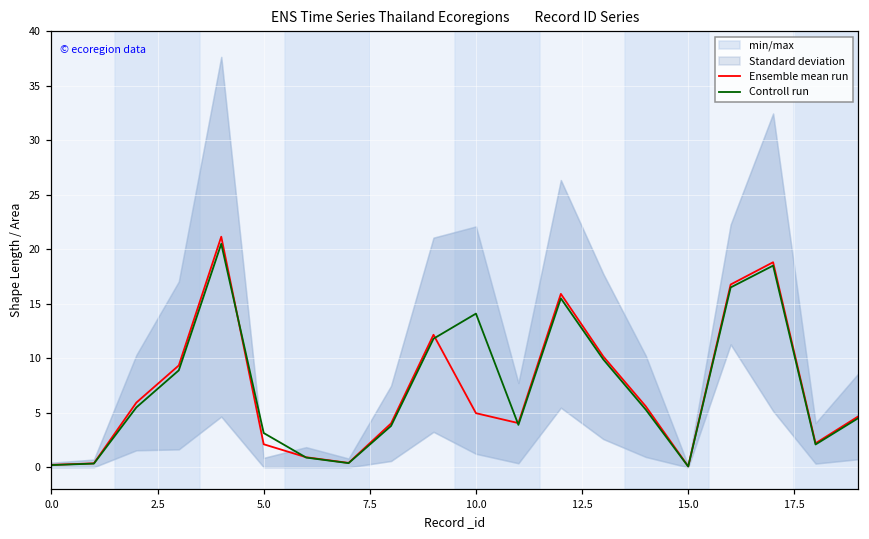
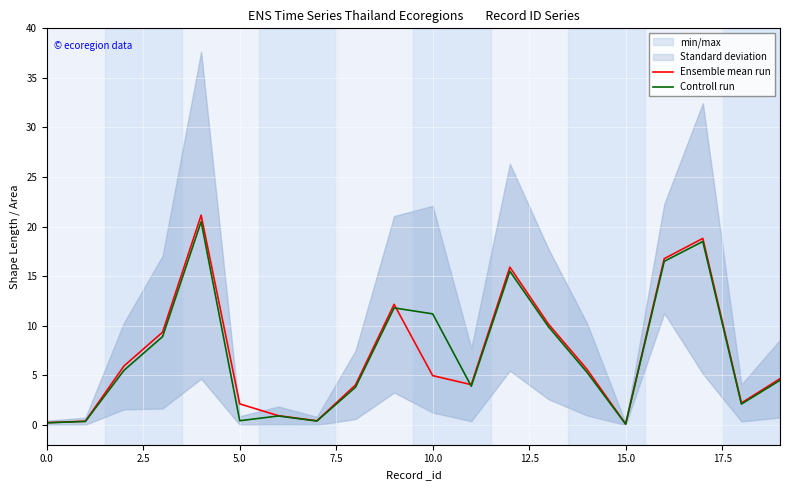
  {
    "Ensemble mean run": {
      "5.0": 2,
      "10.0": 5
    },
    "Controll run": {
-     "5.0": 3,
-     "10.0": 14
+     "5.0": 0,
+     "10.0": 11
    }
  }
